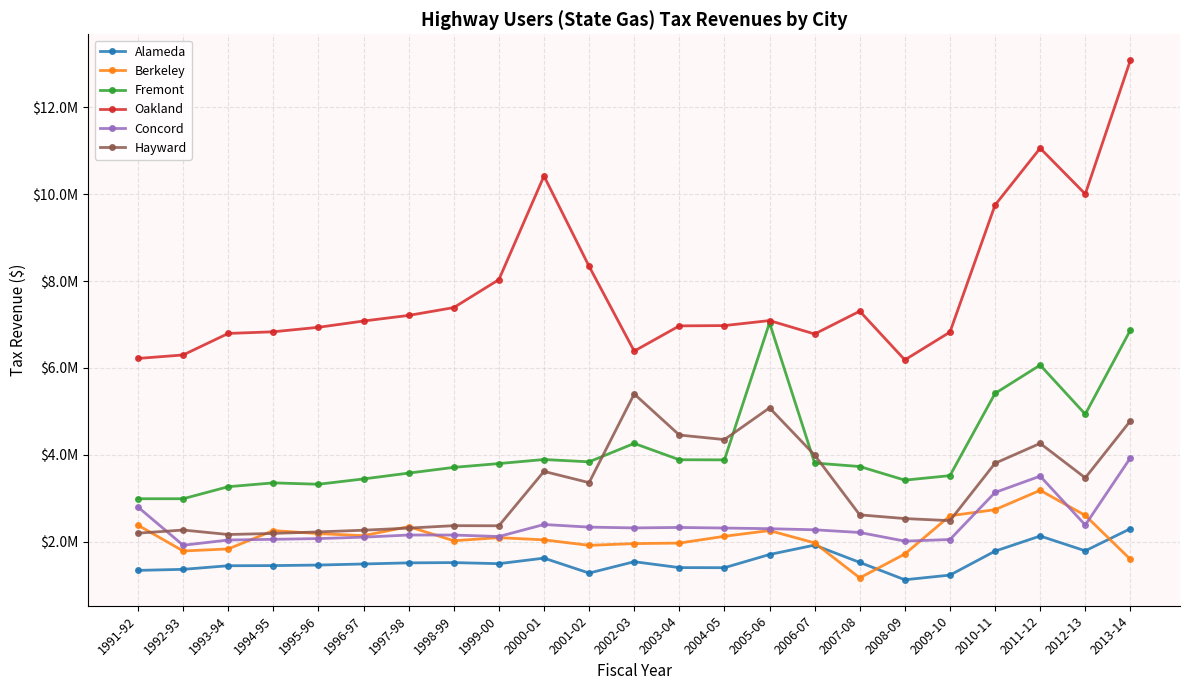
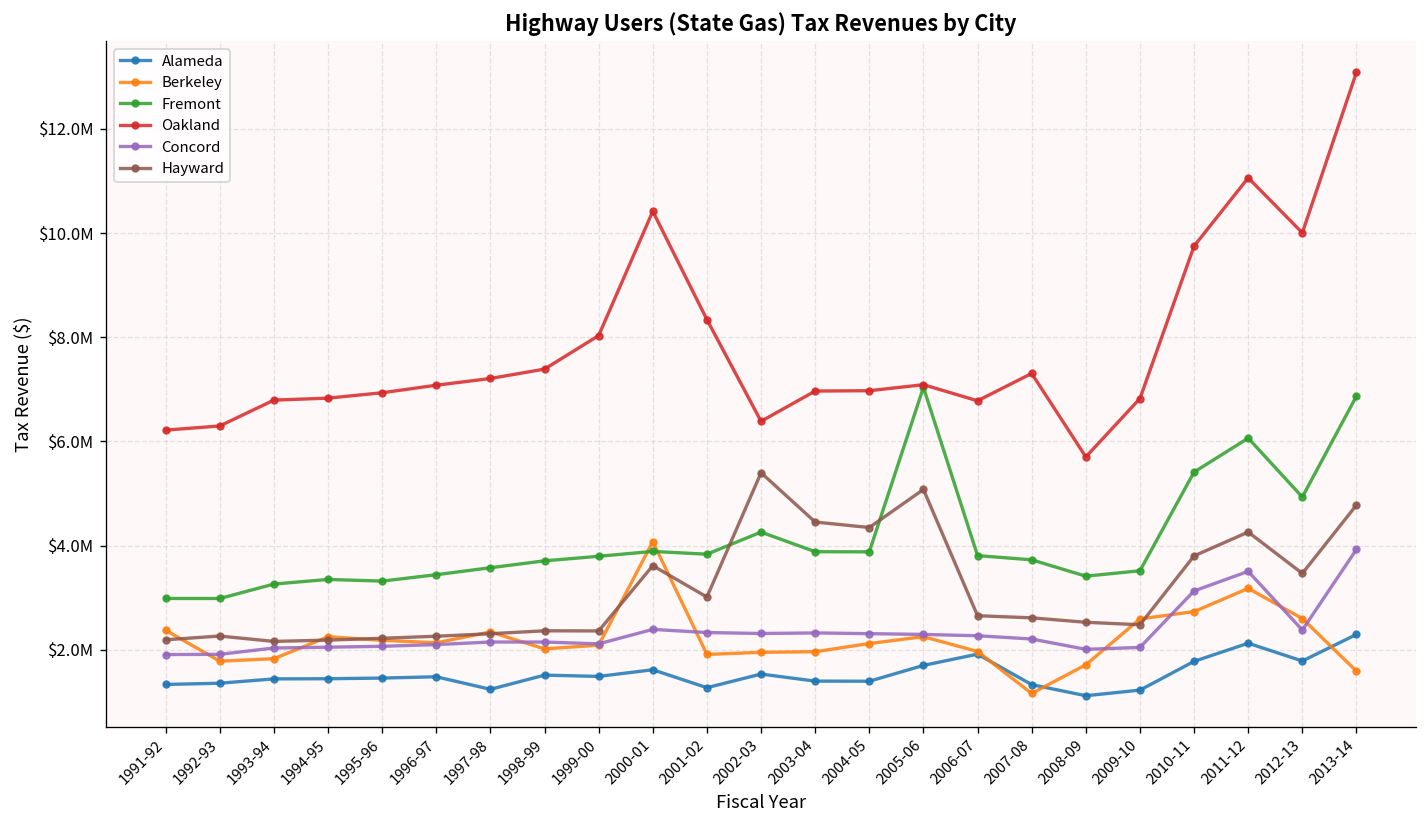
  {
    "Alameda": {
      "1991-92": "$1300000",
      "1992-93": "$1400000",
      "1993-94": "$1400000",
      "1994-95": "$1400000",
      "1995-96": "$1500000",
      "1996-97": "$1500000",
-     "1997-98": "$1500000",
+     "1997-98": "$1200000",
      "1998-99": "$1500000",
      "1999-00": "$1500000",
      "2000-01": "$1600000",
      "2001-02": "$1300000",
      "2002-03": "$1500000",
      "2003-04": "$1400000",
      "2004-05": "$1400000",
      "2005-06": "$1700000",
-     "2007-08": "$1500000",
+     "2007-08": "$1300000",
      "2008-09": "$1100000",
      "2009-10": "$1200000",
      "2010-11": "$1800000",
      "2011-12": "$2100000",
      "2012-13": "$1800000",
      "2013-14": "$2300000"
    },
    "Berkeley": {
      "1991-92": "$2400000",
      "1992-93": "$1800000",
      "1993-94": "$1800000",
      "1994-95": "$2300000",
      "1998-99": "$2000000",
-     "2000-01": "$2000000",
+     "2000-01": "$4100000",
      "2001-02": "$1900000",
      "2002-03": "$2000000",
      "2003-04": "$2000000",
      "2004-05": "$2100000",
      "2007-08": "$1200000",
      "2008-09": "$1700000",
      "2009-10": "$2600000",
      "2010-11": "$2700000",
      "2011-12": "$3200000",
      "2012-13": "$2600000",
      "2013-14": "$1600000"
    },
    "Fremont": {
      "1991-92": "$3000000",
      "1992-93": "$3000000",
      "1993-94": "$3300000",
      "1994-95": "$3400000",
      "1995-96": "$3300000",
      "1996-97": "$3400000",
      "1997-98": "$3600000",
      "1998-99": "$3700000",
      "1999-00": "$3800000",
      "2000-01": "$3900000",
      "2001-02": "$3800000",
      "2002-03": "$4300000",
      "2003-04": "$3900000",
      "2004-05": "$3900000",
      "2006-07": "$3800000",
      "2007-08": "$3700000",
      "2008-09": "$3400000",
      "2009-10": "$3500000",
      "2010-11": "$5400000",
      "2011-12": "$6100000",
      "2012-13": "$4900000",
      "2013-14": "$6900000"
    },
    "Oakland": {
      "1991-92": "$6200000",
      "1992-93": "$6300000",
      "1993-94": "$6800000",
      "1994-95": "$6800000",
      "1995-96": "$6900000",
      "1996-97": "$7100000",
      "1997-98": "$7200000",
      "1998-99": "$7400000",
      "1999-00": "$8000000",
      "2000-01": "$10400000",
      "2001-02": "$8300000",
      "2002-03": "$6400000",
      "2003-04": "$7000000",
      "2004-05": "$7000000",
      "2006-07": "$6800000",
      "2007-08": "$7300000",
-     "2008-09": "$6200000",
+     "2008-09": "$5700000",
      "2009-10": "$6800000",
      "2010-11": "$9800000",
      "2011-12": "$11100000",
      "2012-13": "$10000000",
      "2013-14": "$13100000"
    },
    "Concord": {
-     "1991-92": "$2800000",
+     "1991-92": "$1900000",
      "1992-93": "$1900000",
      "1993-94": "$2000000",
      "1994-95": "$2100000",
      "1995-96": "$2100000",
      "1997-98": "$2200000",
      "1998-99": "$2100000",
      "2000-01": "$2400000",
      "2001-02": "$2300000",
      "2002-03": "$2300000",
      "2003-04": "$2300000",
      "2004-05": "$2300000",
      "2006-07": "$2300000",
      "2007-08": "$2200000",
      "2008-09": "$2000000",
      "2009-10": "$2000000",
      "2010-11": "$3100000",
      "2011-12": "$3500000",
      "2012-13": "$2400000",
      "2013-14": "$3900000"
    },
    "Hayward": {
      "1991-92": "$2200000",
      "1992-93": "$2300000",
      "1993-94": "$2200000",
      "1994-95": "$2200000",
      "1996-97": "$2300000",
      "1998-99": "$2400000",
      "1999-00": "$2400000",
      "2000-01": "$3600000",
-     "2001-02": "$3400000",
+     "2001-02": "$3000000",
      "2002-03": "$5400000",
      "2003-04": "$4500000",
      "2004-05": "$4300000",
      "2005-06": "$5100000",
-     "2006-07": "$4000000",
+     "2006-07": "$2700000",
      "2007-08": "$2600000",
      "2008-09": "$2500000",
      "2009-10": "$2500000",
      "2010-11": "$3800000",
      "2011-12": "$4300000",
      "2012-13": "$3500000",
      "2013-14": "$4800000"
    }
  }
